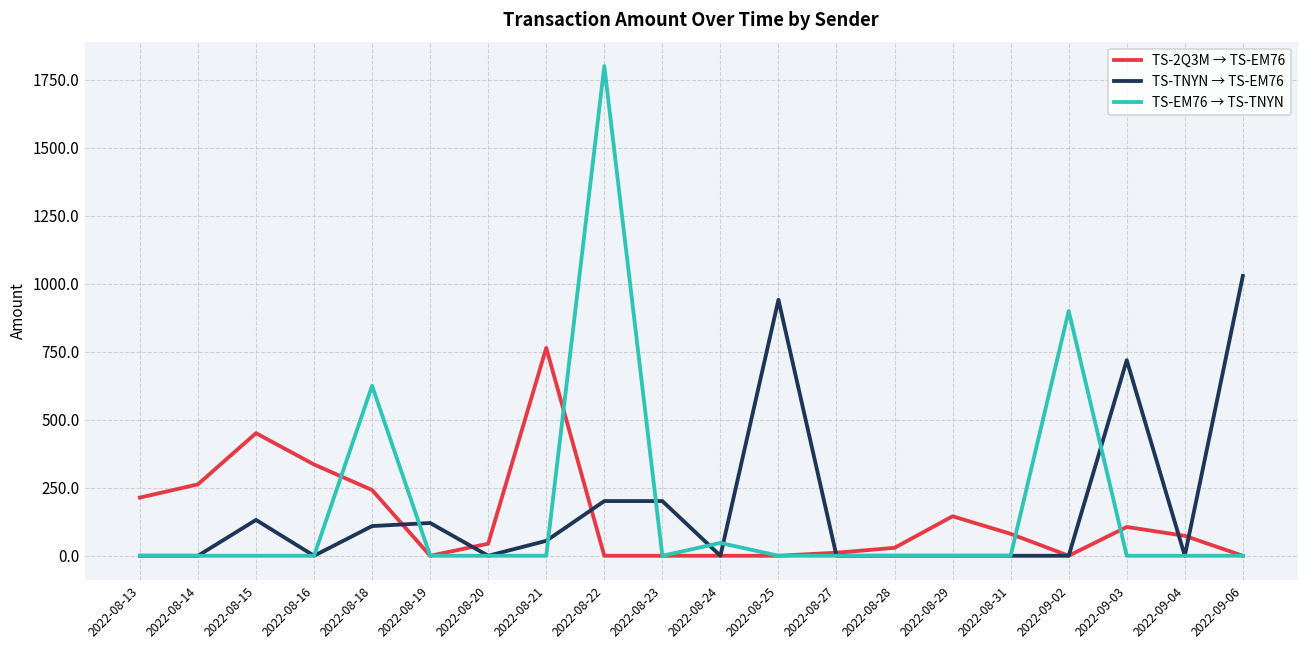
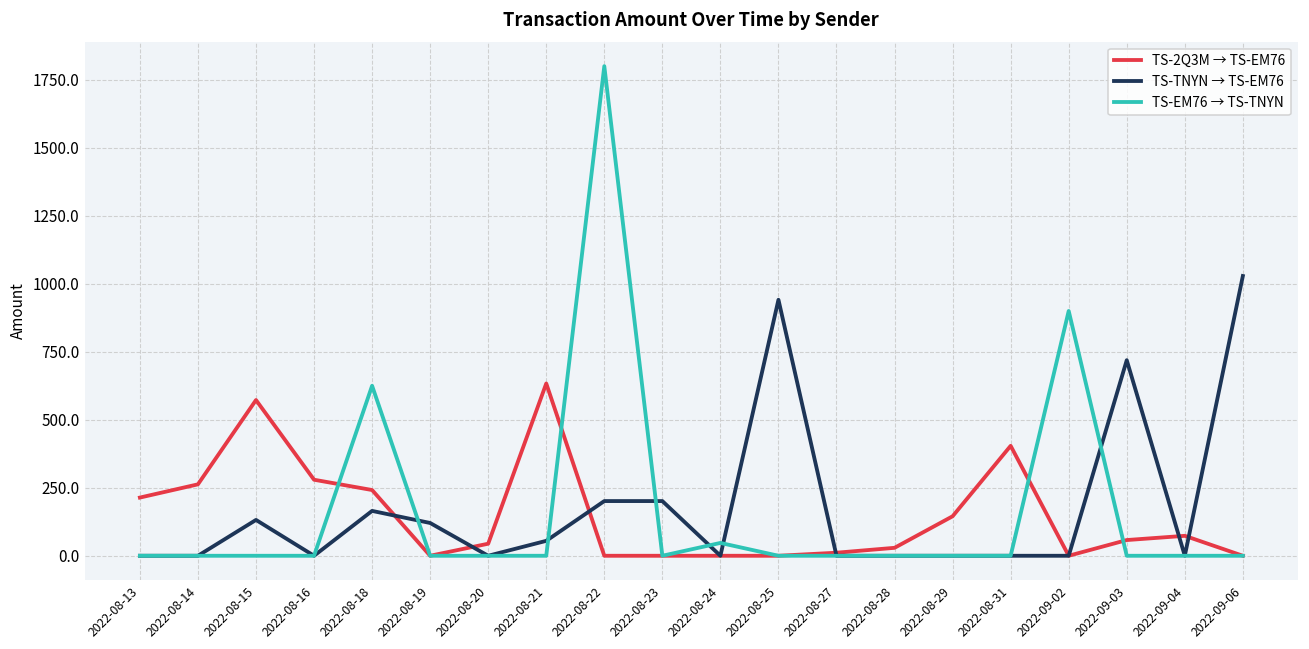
  {
    "TS-2Q3M → TS-EM76": {
      "2022-08-13": 210,
      "2022-08-14": 260,
-     "2022-08-15": 450,
-     "2022-08-16": 340,
+     "2022-08-15": 570,
+     "2022-08-16": 280,
      "2022-08-18": 240,
      "2022-08-20": 40,
-     "2022-08-21": 760,
+     "2022-08-21": 630,
      "2022-08-22": 0,
      "2022-08-27": 10,
      "2022-08-28": 30,
      "2022-08-29": 150,
-     "2022-08-31": 80,
-     "2022-09-03": 110,
+     "2022-08-31": 400,
+     "2022-09-03": 60,
      "2022-09-04": 70
    },
    "TS-TNYN → TS-EM76": {
      "2022-08-15": 130,
-     "2022-08-18": 110,
+     "2022-08-18": 160,
      "2022-08-19": 120,
      "2022-08-21": 50,
      "2022-08-22": 200,
      "2022-08-23": 200,
      "2022-08-25": 940,
      "2022-09-03": 720,
      "2022-09-06": 1030
    },
    "TS-EM76 → TS-TNYN": {
      "2022-08-15": 0,
      "2022-08-18": 630,
      "2022-08-21": 0,
      "2022-08-22": 1800,
      "2022-08-24": 50,
      "2022-09-02": 900,
      "2022-09-03": 0
    }
  }
